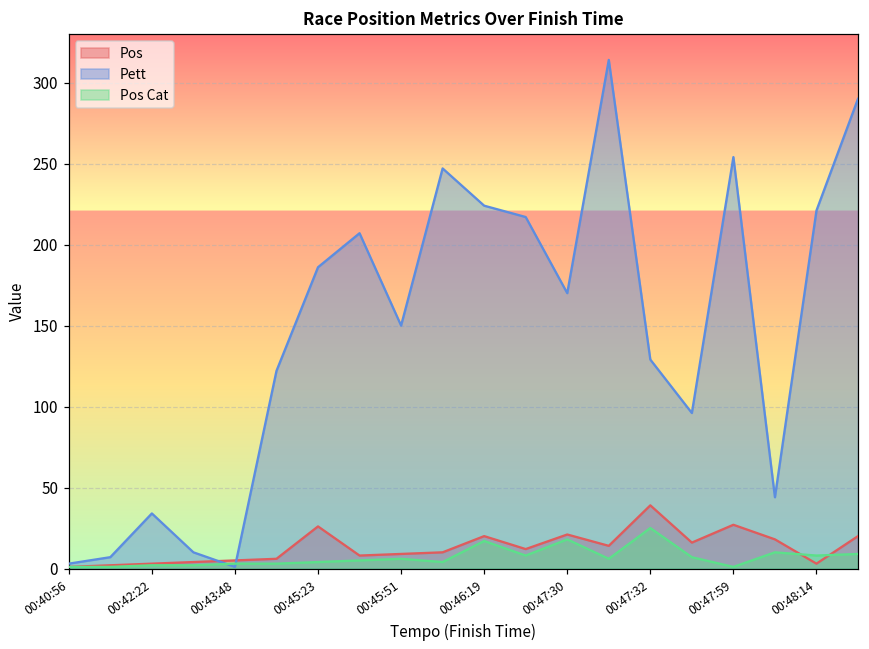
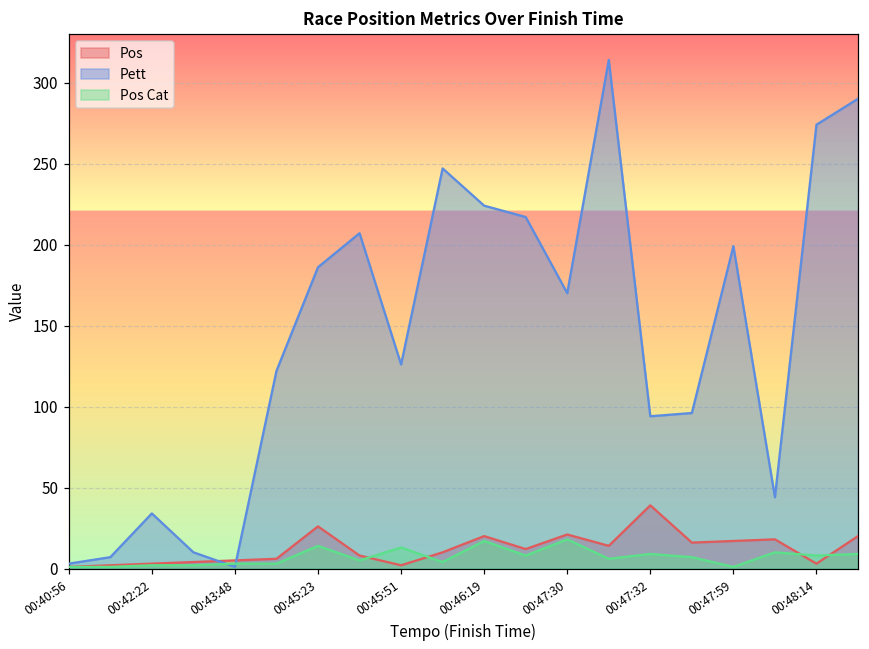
  {
    "Pos": {
      "00:43:48": 5,
      "00:45:23": 26,
-     "00:45:51": 9,
+     "00:45:51": 2,
      "00:46:19": 20,
      "00:47:30": 21,
      "00:47:32": 39,
-     "00:47:59": 27,
+     "00:47:59": 17,
      "00:48:14": 3
    },
    "Pett": {
      "00:40:56": 3,
      "00:42:22": 34,
      "00:43:48": 1,
      "00:45:23": 186,
-     "00:45:51": 150,
+     "00:45:51": 126,
      "00:46:19": 224,
      "00:47:30": 170,
-     "00:47:32": 129,
-     "00:47:59": 254,
-     "00:48:14": 221
+     "00:47:32": 94,
+     "00:47:59": 199,
+     "00:48:14": 274
    },
    "Pos Cat": {
      "00:43:48": 3,
-     "00:45:23": 4,
-     "00:45:51": 6,
+     "00:45:23": 14,
+     "00:45:51": 13,
      "00:46:19": 17,
      "00:47:30": 18,
-     "00:47:32": 25,
+     "00:47:32": 9,
      "00:47:59": 1,
      "00:48:14": 8
    }
  }
